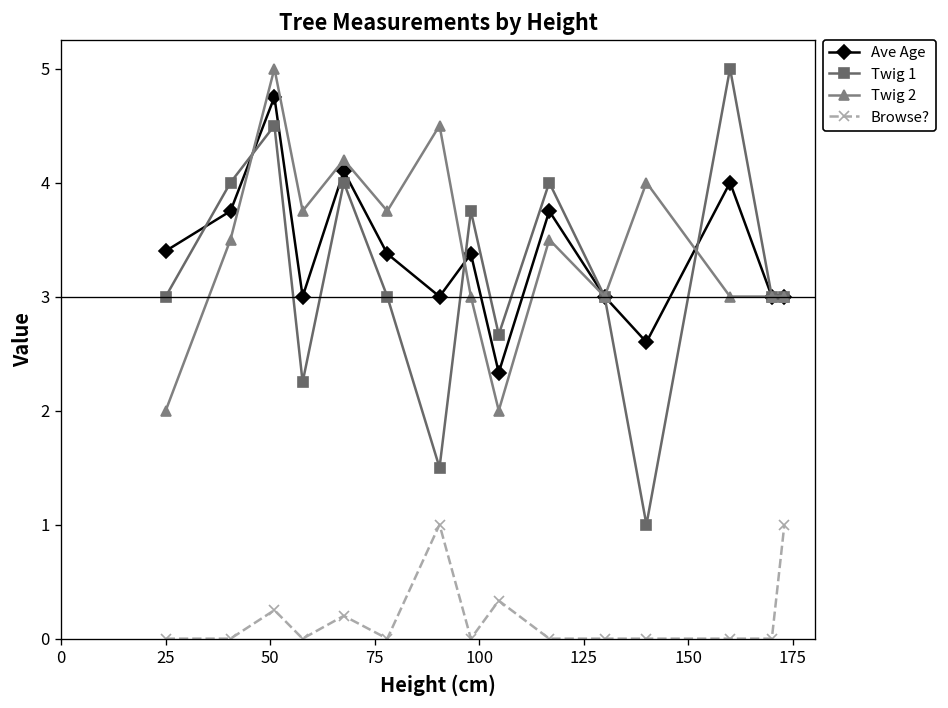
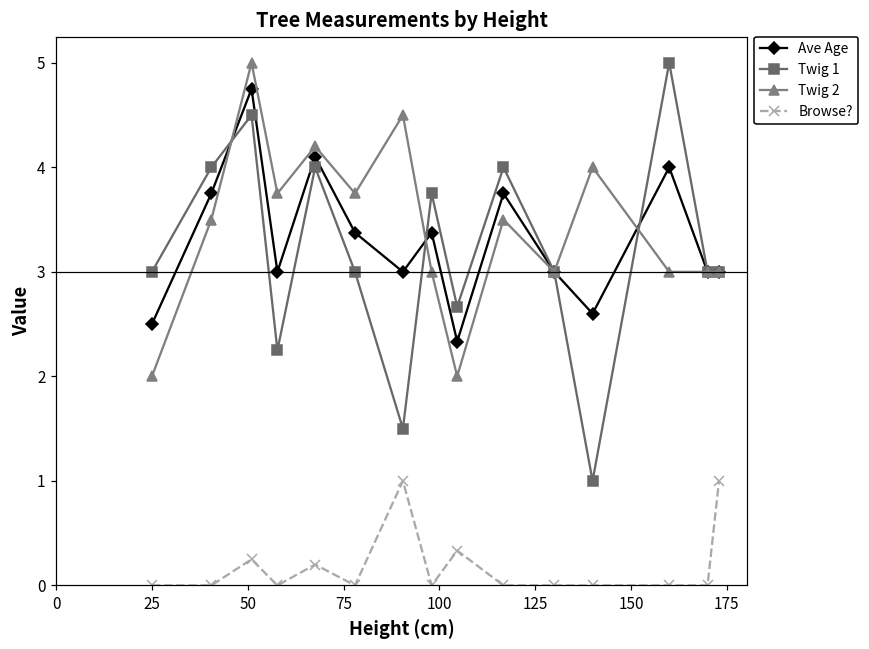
  {
    "Ave Age": {
-     "25": 3.4
+     "25": 2.5
    },
    "Browse?": {
      "25": 0.0
    }
  }
